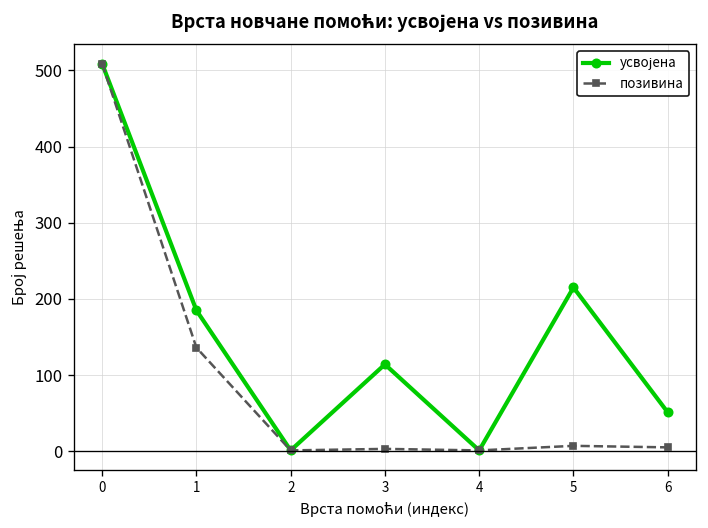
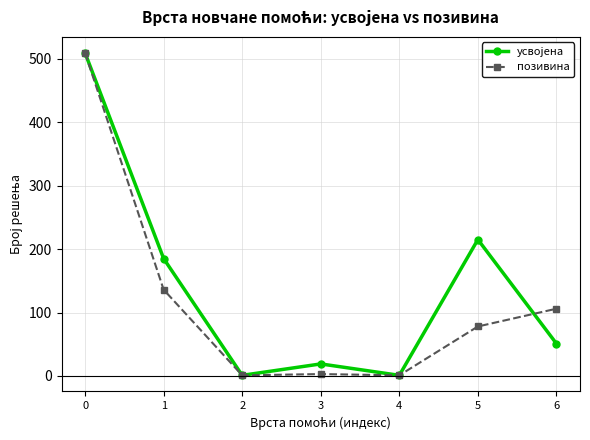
  {
    "усвојена": {
      "1": 190,
-     "3": 110,
+     "3": 20,
      "5": 220,
      "6": 50
    },
    "позивина": {
      "1": 140,
      "3": 0,
-     "5": 10,
-     "6": 10
+     "5": 80,
+     "6": 110
    }
  }
